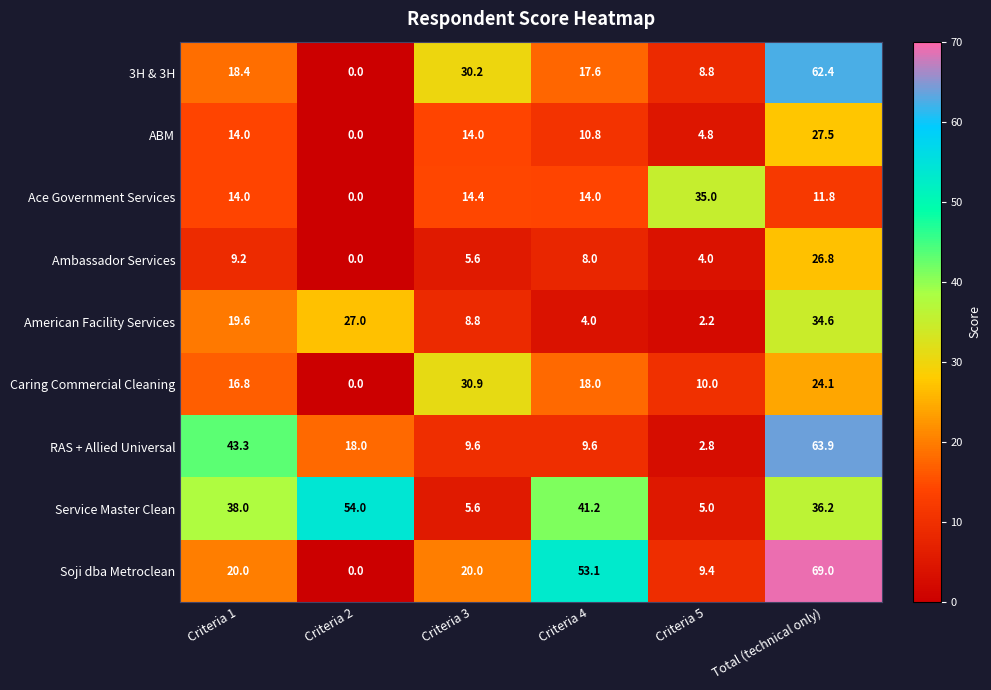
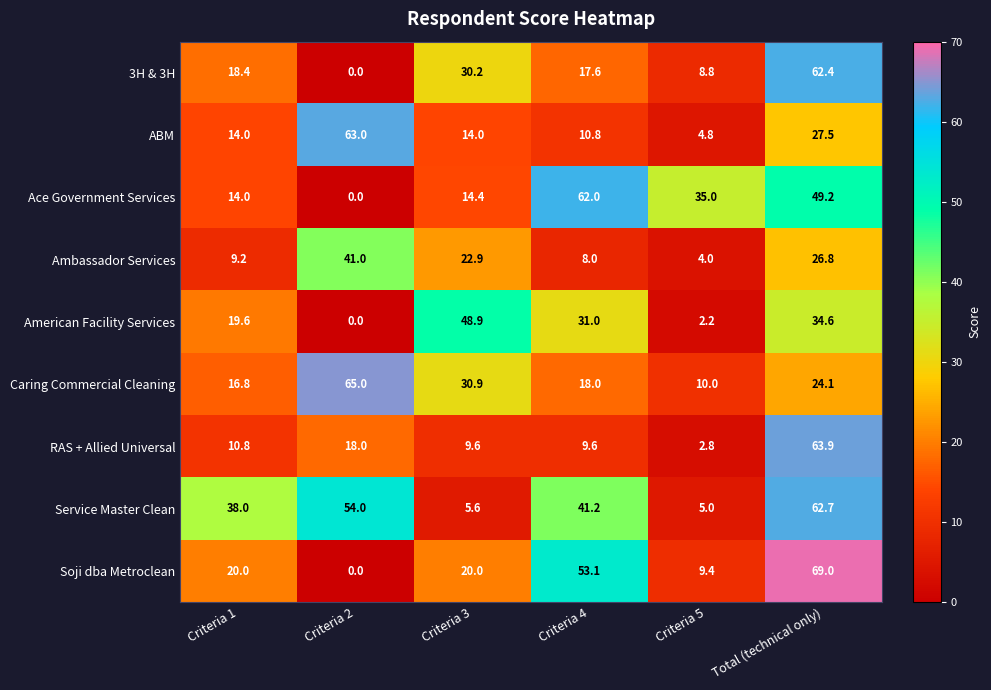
  {
    "3H & 3H": {
      "Criteria 1": 18.4,
      "Criteria 2": 0.0,
      "Criteria 3": 30.2,
      "Criteria 4": 17.6,
      "Criteria 5": 8.8,
      "Total (technical only)": 62.4
    },
    "ABM": {
      "Criteria 1": 14.0,
-     "Criteria 2": 0.0,
+     "Criteria 2": 63.0,
      "Criteria 3": 14.0,
      "Criteria 4": 10.8,
      "Criteria 5": 4.8,
      "Total (technical only)": 27.5
    },
    "Ace Government Services": {
      "Criteria 1": 14.0,
      "Criteria 2": 0.0,
      "Criteria 3": 14.4,
-     "Criteria 4": 14.0,
+     "Criteria 4": 62.0,
      "Criteria 5": 35.0,
-     "Total (technical only)": 11.8
+     "Total (technical only)": 49.2
    },
    "Ambassador Services": {
      "Criteria 1": 9.2,
-     "Criteria 2": 0.0,
-     "Criteria 3": 5.6,
+     "Criteria 2": 41.0,
+     "Criteria 3": 22.9,
      "Criteria 4": 8.0,
      "Criteria 5": 4.0,
      "Total (technical only)": 26.8
    },
    "American Facility Services": {
      "Criteria 1": 19.6,
-     "Criteria 2": 27.0,
-     "Criteria 3": 8.8,
-     "Criteria 4": 4.0,
+     "Criteria 2": 0.0,
+     "Criteria 3": 48.9,
+     "Criteria 4": 31.0,
      "Criteria 5": 2.2,
      "Total (technical only)": 34.6
    },
    "Caring Commercial Cleaning": {
      "Criteria 1": 16.8,
-     "Criteria 2": 0.0,
+     "Criteria 2": 65.0,
      "Criteria 3": 30.9,
      "Criteria 4": 18.0,
      "Criteria 5": 10.0,
      "Total (technical only)": 24.1
    },
    "RAS + Allied Universal": {
-     "Criteria 1": 43.3,
+     "Criteria 1": 10.8,
      "Criteria 2": 18.0,
      "Criteria 3": 9.6,
      "Criteria 4": 9.6,
      "Criteria 5": 2.8,
      "Total (technical only)": 63.9
    },
    "Service Master Clean": {
      "Criteria 1": 38.0,
      "Criteria 2": 54.0,
      "Criteria 3": 5.6,
      "Criteria 4": 41.2,
      "Criteria 5": 5.0,
-     "Total (technical only)": 36.2
+     "Total (technical only)": 62.7
    },
    "Soji dba Metroclean": {
      "Criteria 1": 20.0,
      "Criteria 2": 0.0,
      "Criteria 3": 20.0,
      "Criteria 4": 53.1,
      "Criteria 5": 9.4,
      "Total (technical only)": 69.0
    }
  }
